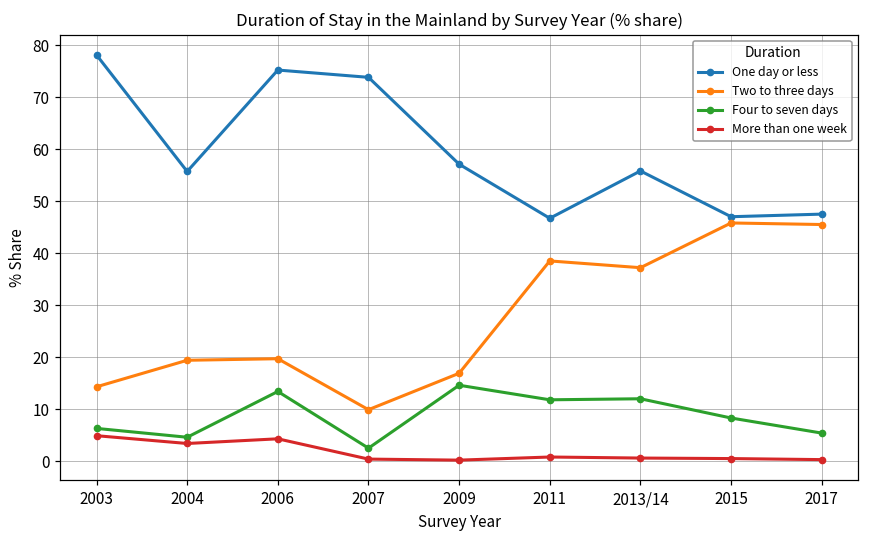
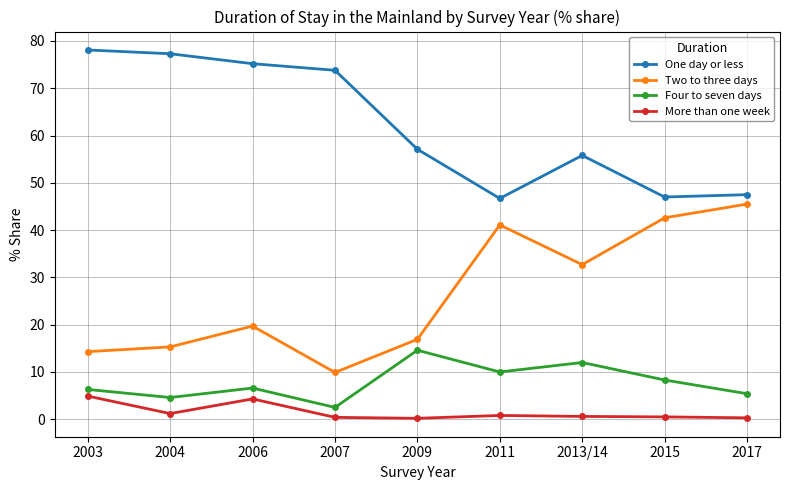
  {
    "One day or less": {
      "2003": 78,
-     "2004": 56,
+     "2004": 77,
      "2006": 75,
      "2007": 74,
      "2009": 57,
      "2011": 47,
      "2013/14": 56,
      "2015": 47,
      "2017": 48
    },
    "Two to three days": {
      "2003": 14,
-     "2004": 19,
+     "2004": 15,
      "2006": 20,
      "2007": 10,
      "2009": 17,
-     "2011": 39,
-     "2013/14": 37,
-     "2015": 46,
+     "2011": 41,
+     "2013/14": 33,
+     "2015": 43,
      "2017": 46
    },
    "Four to seven days": {
      "2003": 6,
      "2004": 5,
-     "2006": 13,
+     "2006": 7,
      "2007": 3,
      "2009": 15,
-     "2011": 12,
+     "2011": 10,
      "2013/14": 12,
      "2015": 8,
      "2017": 5
    },
    "More than one week": {
      "2003": 5,
-     "2004": 3,
+     "2004": 1,
      "2006": 4,
      "2007": 0,
      "2009": 0,
      "2011": 1,
      "2013/14": 1,
      "2015": 1,
      "2017": 0
    }
  }
